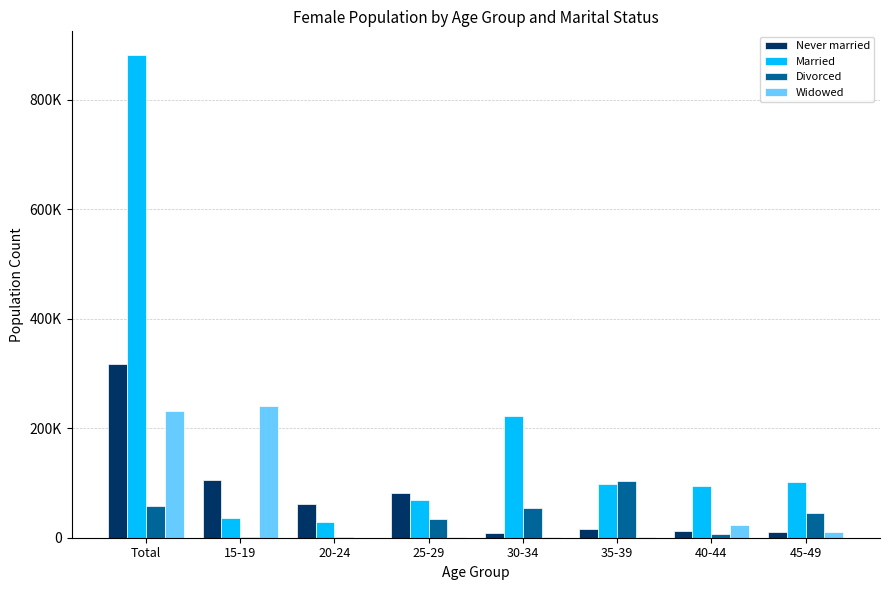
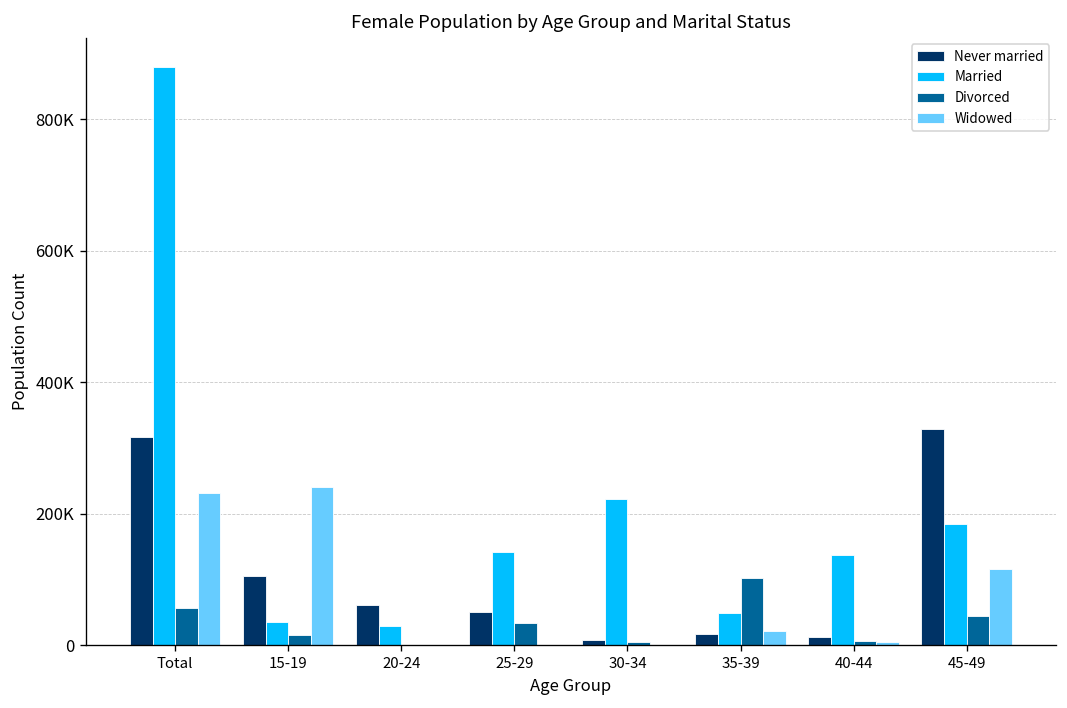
  {
    "Never married": {
      "Total": 320000,
      "15-19": 110000,
      "20-24": 60000,
-     "25-29": 80000,
+     "25-29": 50000,
      "30-34": 10000,
      "35-39": 20000,
      "40-44": 10000,
-     "45-49": 10000
+     "45-49": 330000
    },
    "Married": {
      "Total": 880000,
      "15-19": 40000,
      "20-24": 30000,
-     "25-29": 70000,
+     "25-29": 140000,
      "30-34": 220000,
-     "35-39": 100000,
-     "40-44": 100000,
-     "45-49": 100000
+     "35-39": 50000,
+     "40-44": 140000,
+     "45-49": 180000
    },
    "Divorced": {
      "Total": 60000,
-     "15-19": 0,
+     "15-19": 20000,
      "25-29": 30000,
-     "30-34": 50000,
+     "30-34": 0,
      "35-39": 100000,
      "40-44": 10000,
      "45-49": 40000
    },
    "Widowed": {
      "Total": 230000,
      "15-19": 240000,
-     "35-39": 0,
-     "40-44": 20000,
-     "45-49": 10000
+     "35-39": 20000,
+     "40-44": 10000,
+     "45-49": 120000
    }
  }
